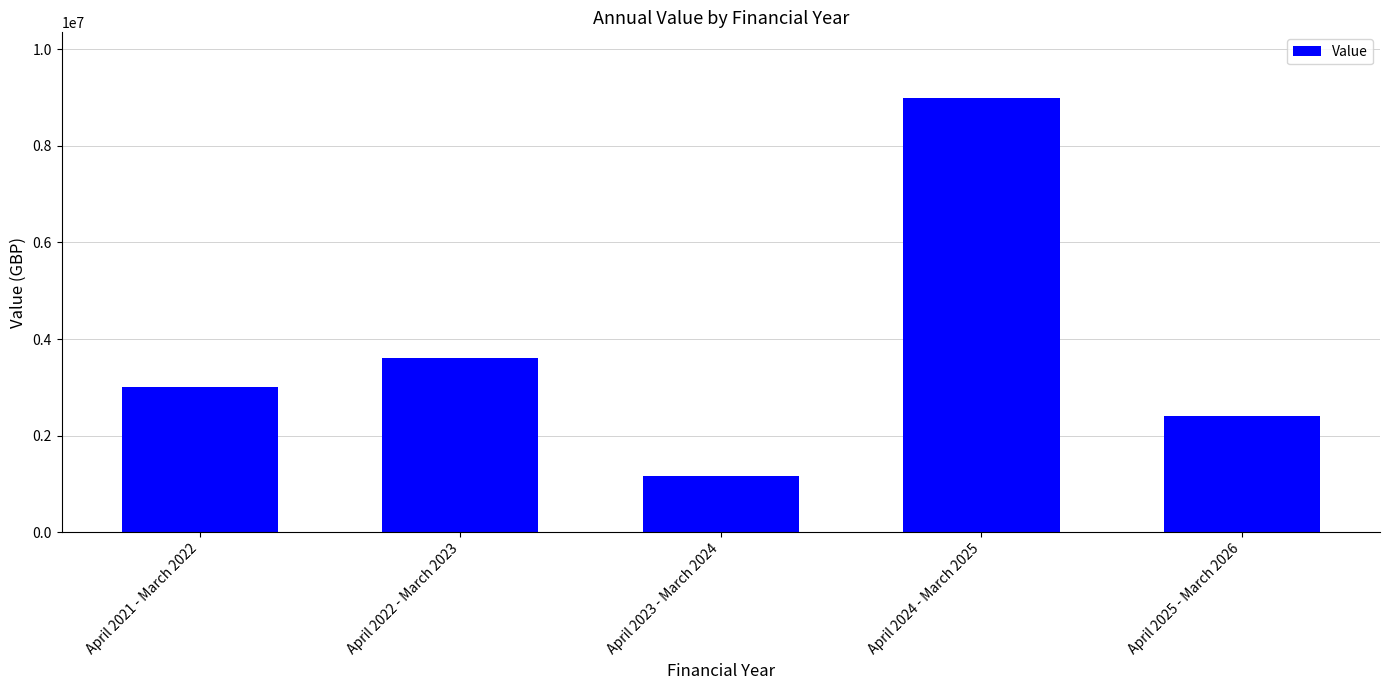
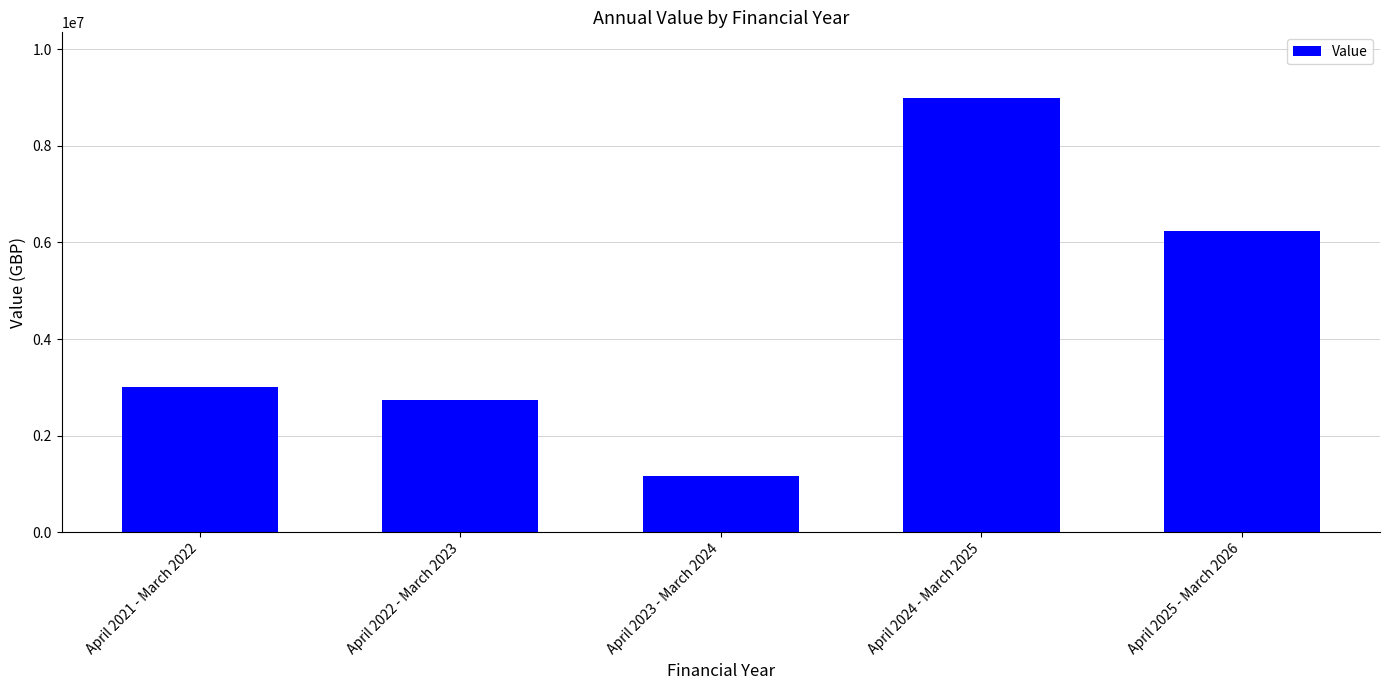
  {
    "April 2021 - March 2022": 3000000,
-   "April 2022 - March 2023": 3600000,
+   "April 2022 - March 2023": 2700000,
    "April 2023 - March 2024": 1200000,
    "April 2024 - March 2025": 9000000,
-   "April 2025 - March 2026": 2400000
+   "April 2025 - March 2026": 6200000
  }
